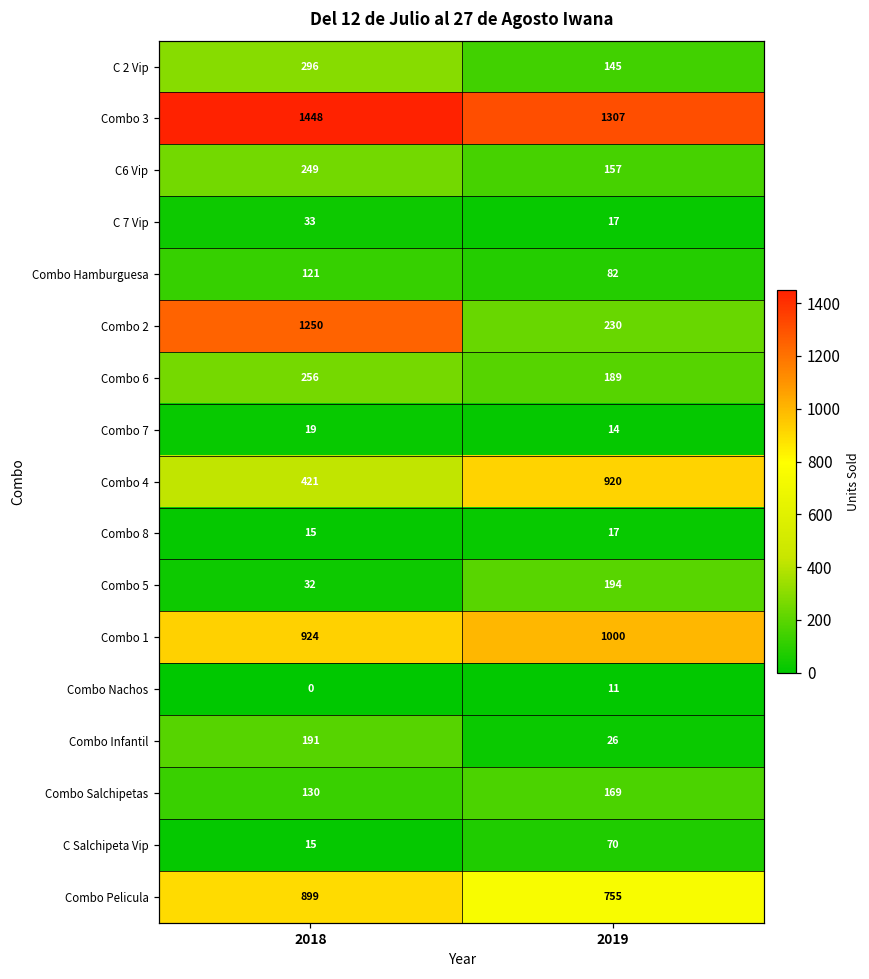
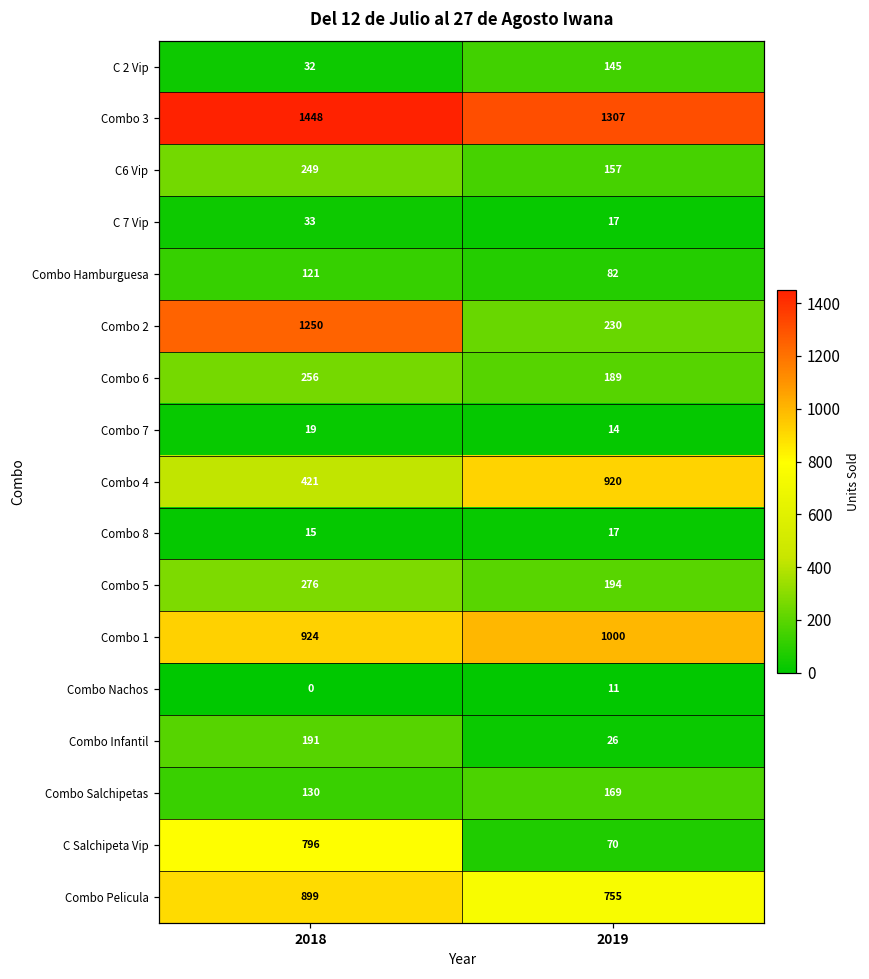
  {
    "C 2 Vip": {
-     "2018": 296,
+     "2018": 32,
      "2019": 145
    },
    "Combo 3": {
      "2018": 1448,
      "2019": 1307
    },
    "C6 Vip": {
      "2018": 249,
      "2019": 157
    },
    "C 7 Vip": {
      "2018": 33,
      "2019": 17
    },
    "Combo Hamburguesa": {
      "2018": 121,
      "2019": 82
    },
    "Combo 2": {
      "2018": 1250,
      "2019": 230
    },
    "Combo 6": {
      "2018": 256,
      "2019": 189
    },
    "Combo 7": {
      "2018": 19,
      "2019": 14
    },
    "Combo 4": {
      "2018": 421,
      "2019": 920
    },
    "Combo 8": {
      "2018": 15,
      "2019": 17
    },
    "Combo 5": {
-     "2018": 32,
+     "2018": 276,
      "2019": 194
    },
    "Combo 1": {
      "2018": 924,
      "2019": 1000
    },
    "Combo Nachos": {
      "2018": 0,
      "2019": 11
    },
    "Combo Infantil": {
      "2018": 191,
      "2019": 26
    },
    "Combo Salchipetas": {
      "2018": 130,
      "2019": 169
    },
    "C Salchipeta Vip": {
-     "2018": 15,
+     "2018": 796,
      "2019": 70
    },
    "Combo Pelicula": {
      "2018": 899,
      "2019": 755
    }
  }
